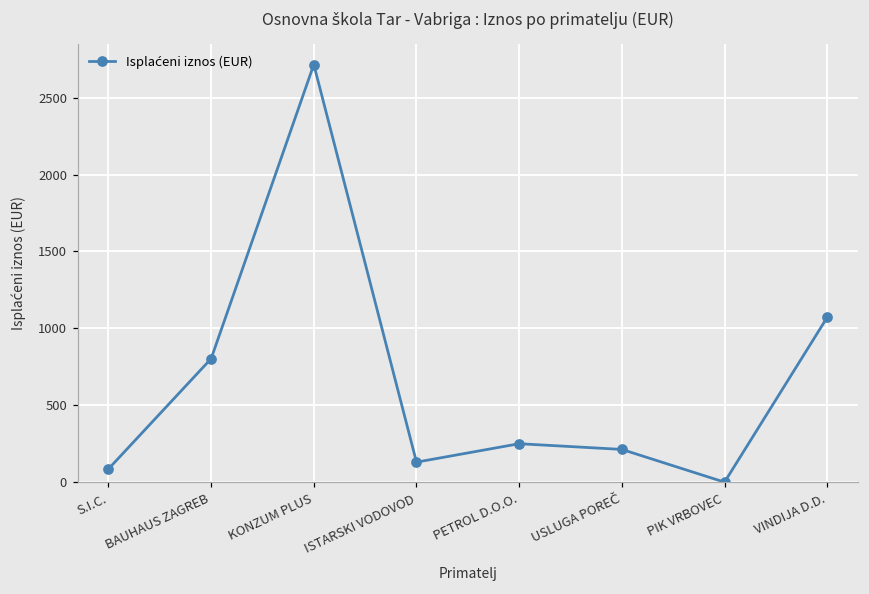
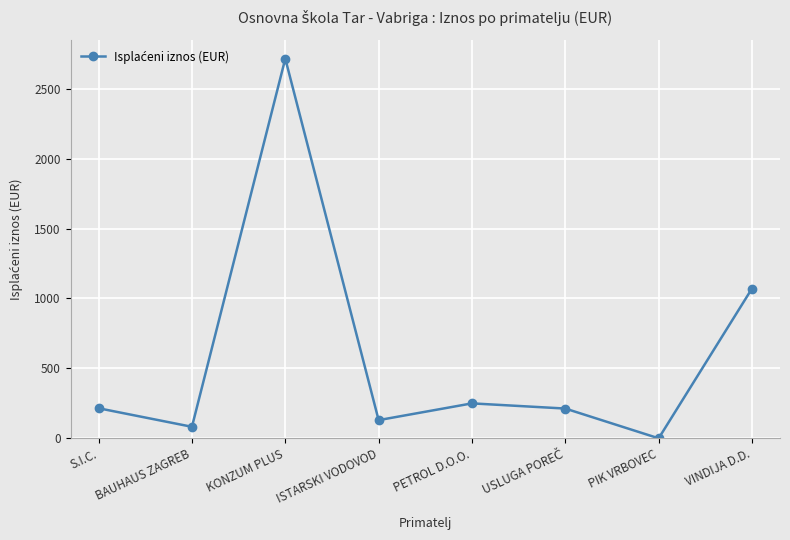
  {
-   "S.I.C.": 90,
-   "BAUHAUS ZAGREB": 800,
+   "S.I.C.": 220,
+   "BAUHAUS ZAGREB": 80,
    "KONZUM PLUS": 2720,
    "ISTARSKI VODOVOD": 130,
    "PETROL D.O.O.": 250,
    "USLUGA POREČ": 210,
    "PIK VRBOVEC": 0,
    "VINDIJA D.D.": 1070
  }
